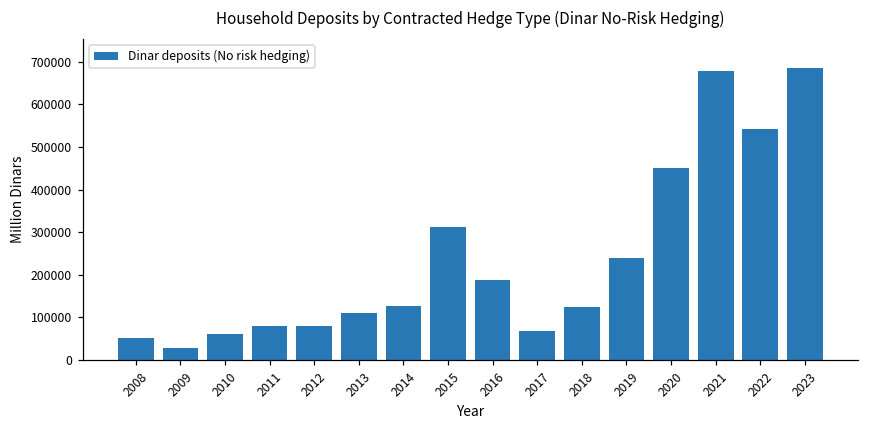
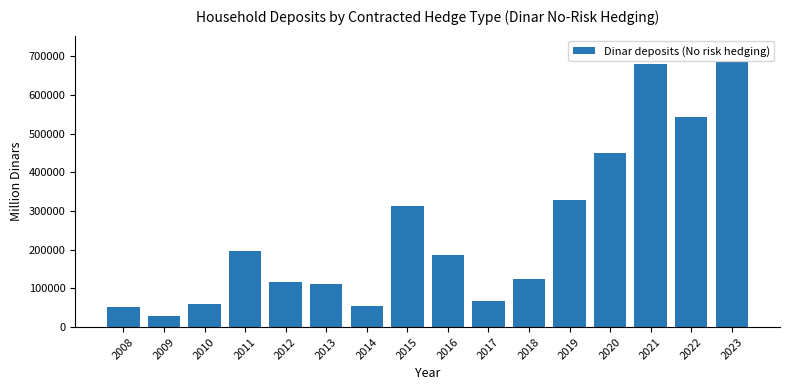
  {
    "2008": 50000,
    "2009": 30000,
    "2010": 60000,
-   "2011": 80000,
-   "2012": 80000,
+   "2011": 200000,
+   "2012": 120000,
    "2013": 110000,
-   "2014": 130000,
+   "2014": 50000,
    "2015": 310000,
    "2016": 190000,
    "2017": 70000,
    "2018": 120000,
-   "2019": 240000,
+   "2019": 330000,
    "2020": 450000,
    "2021": 680000,
    "2022": 540000,
    "2023": 680000
  }
